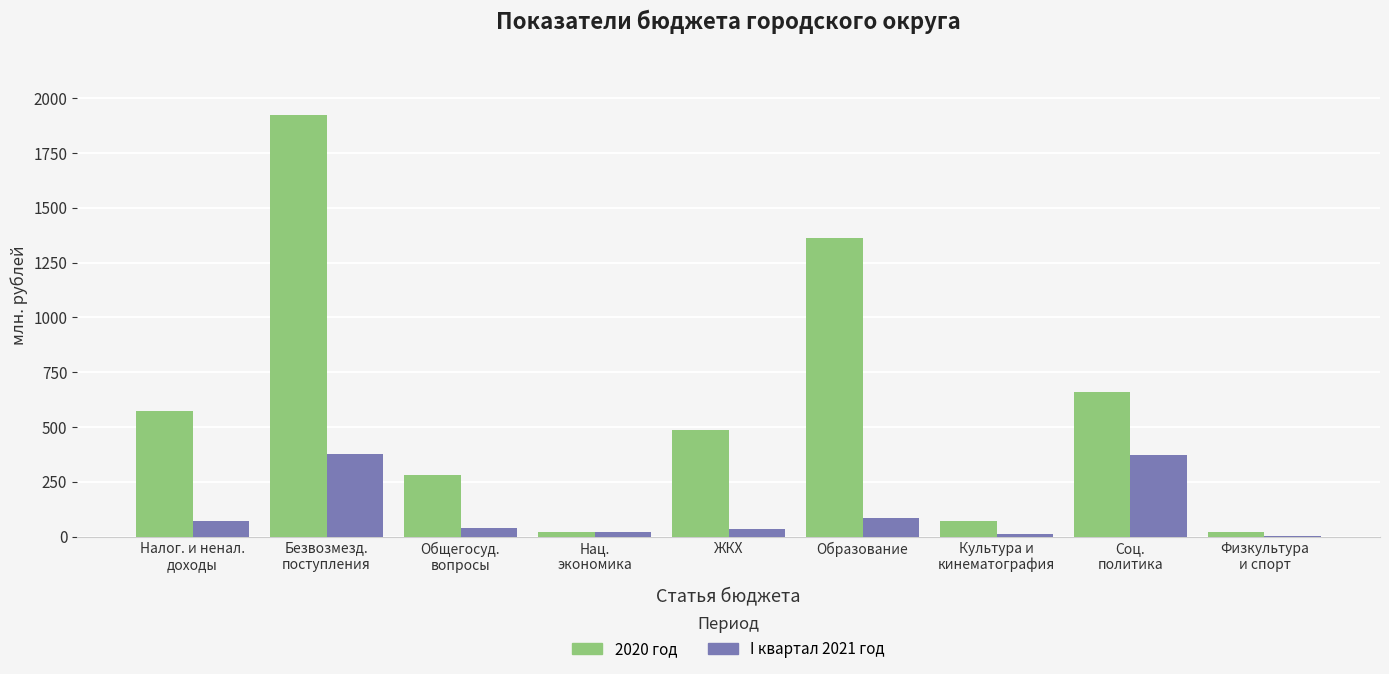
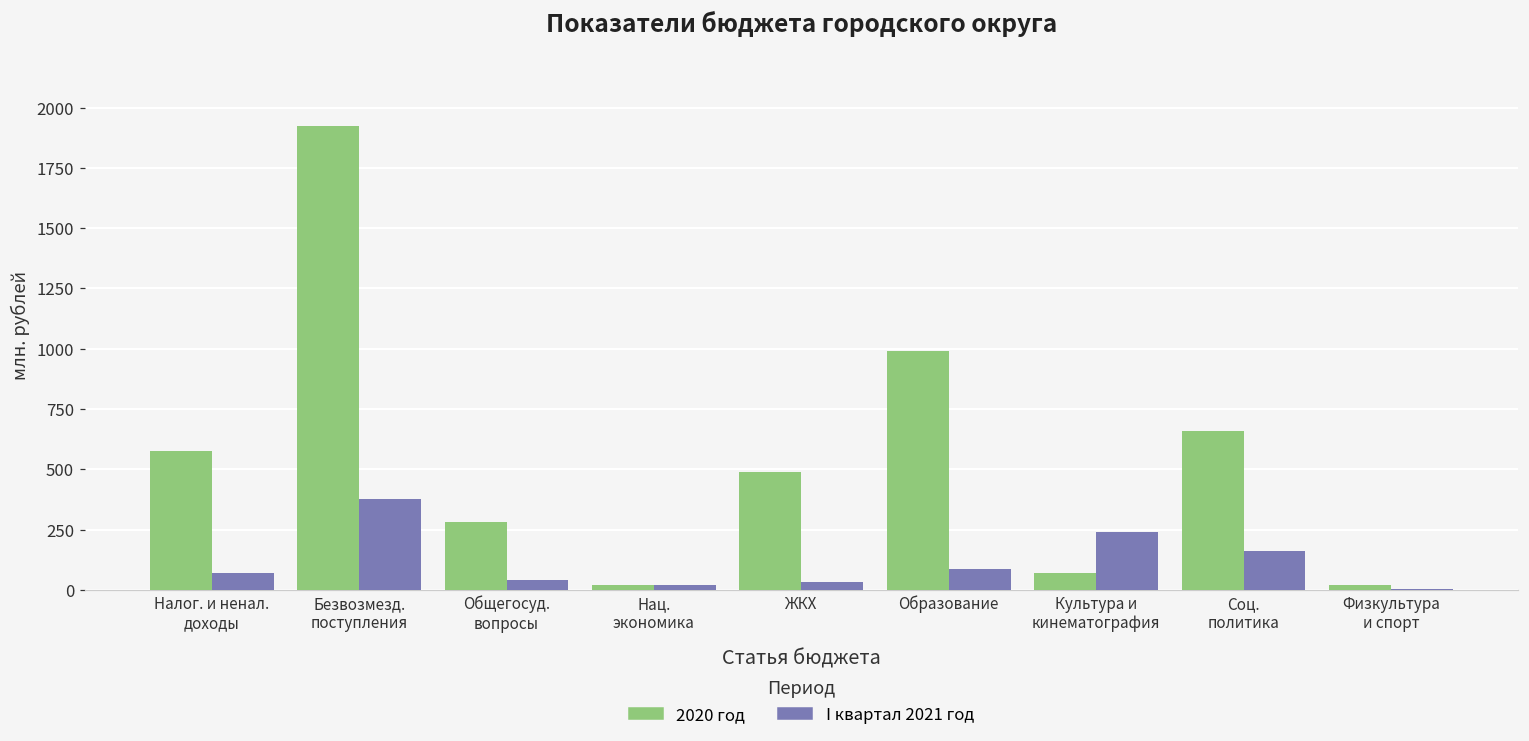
  {
    "2020 год": {
      "Налог. и ненал. доходы": 570,
      "Безвозмезд. поступления": 1920,
      "Общегосуд. вопросы": 280,
      "Нац. экономика": 20,
      "ЖКХ": 490,
-     "Образование": 1360,
+     "Образование": 990,
      "Культура и кинематография": 70,
      "Соц. политика": 660,
      "Физкультура и спорт": 20
    },
    "I квартал 2021 год": {
      "Налог. и ненал. доходы": 70,
      "Безвозмезд. поступления": 380,
      "Общегосуд. вопросы": 40,
      "Нац. экономика": 20,
      "ЖКХ": 30,
      "Образование": 90,
-     "Культура и кинематография": 10,
-     "Соц. политика": 370
+     "Культура и кинематография": 240,
+     "Соц. политика": 160
    }
  }
